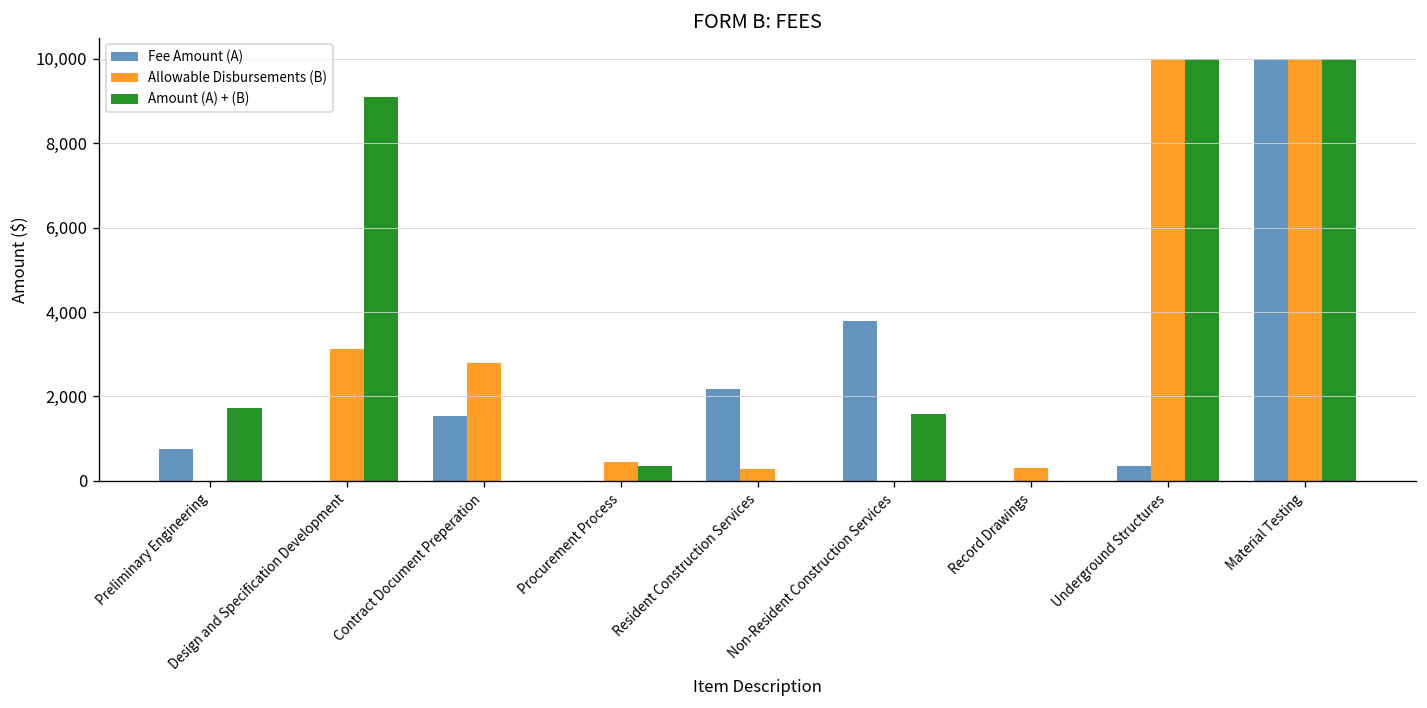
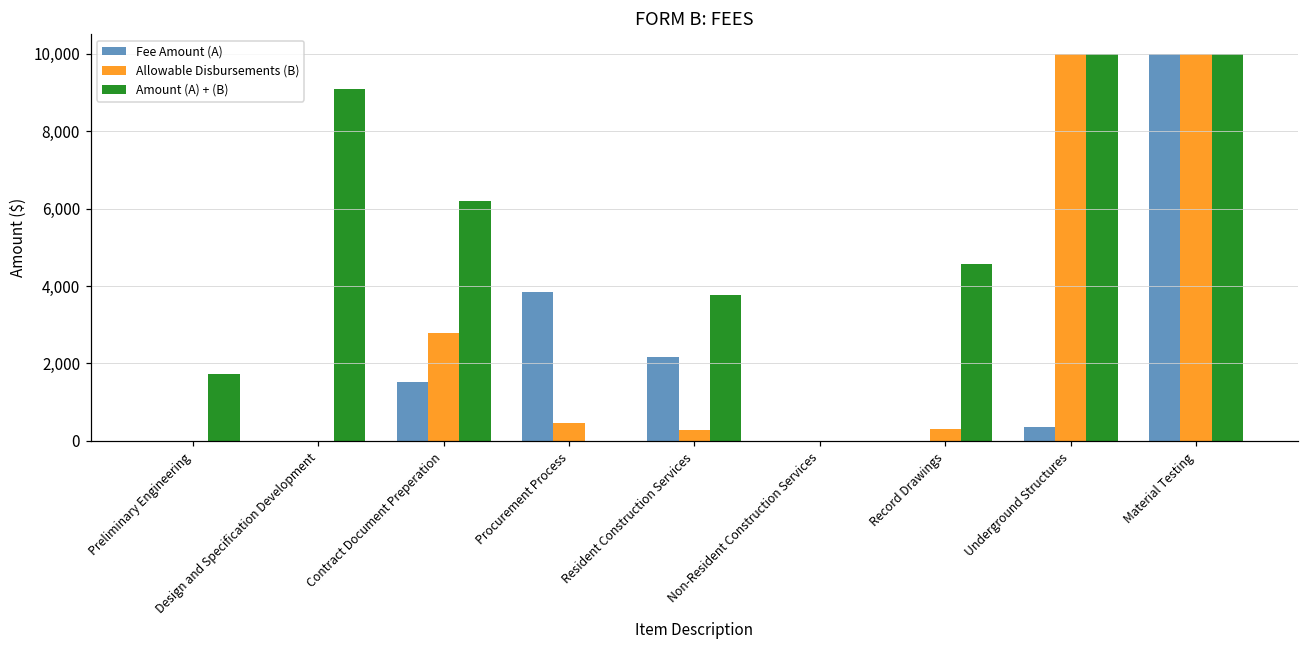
  {
    "Fee Amount (A)": {
-     "Preliminary Engineering": "800",
+     "Preliminary Engineering": "0",
      "Design and Specification Development": "0",
      "Contract Document Preperation": "1,500",
-     "Procurement Process": "0",
+     "Procurement Process": "3,800",
      "Resident Construction Services": "2,200",
-     "Non-Resident Construction Services": "3,800",
+     "Non-Resident Construction Services": "0",
      "Record Drawings": "0",
      "Underground Structures": "400",
      "Material Testing": "10,000"
    },
    "Allowable Disbursements (B)": {
      "Preliminary Engineering": "0",
-     "Design and Specification Development": "3,100",
+     "Design and Specification Development": "0",
      "Contract Document Preperation": "2,800",
      "Procurement Process": "400",
      "Resident Construction Services": "300",
      "Non-Resident Construction Services": "0",
      "Record Drawings": "300",
      "Underground Structures": "10,000",
      "Material Testing": "10,000"
    },
    "Amount (A) + (B)": {
      "Preliminary Engineering": "1,700",
      "Design and Specification Development": "9,100",
-     "Contract Document Preperation": "0",
-     "Procurement Process": "300",
-     "Resident Construction Services": "0",
-     "Non-Resident Construction Services": "1,600",
-     "Record Drawings": "0",
+     "Contract Document Preperation": "6,200",
+     "Procurement Process": "0",
+     "Resident Construction Services": "3,800",
+     "Non-Resident Construction Services": "0",
+     "Record Drawings": "4,600",
      "Underground Structures": "10,000",
      "Material Testing": "10,000"
    }
  }
